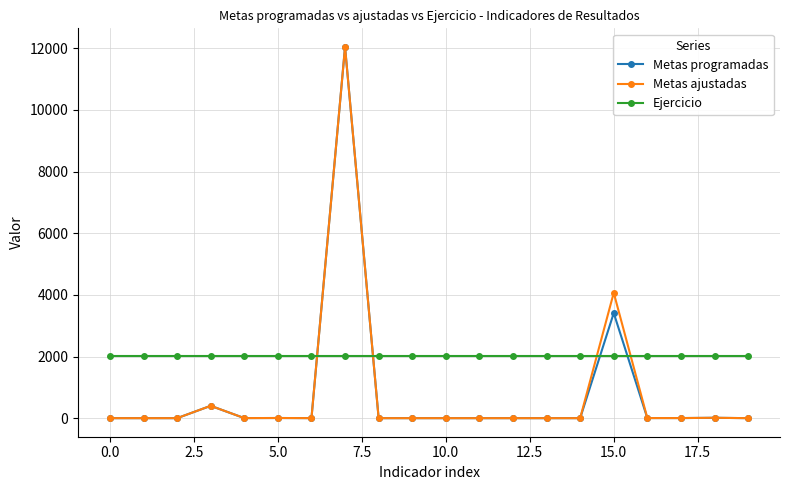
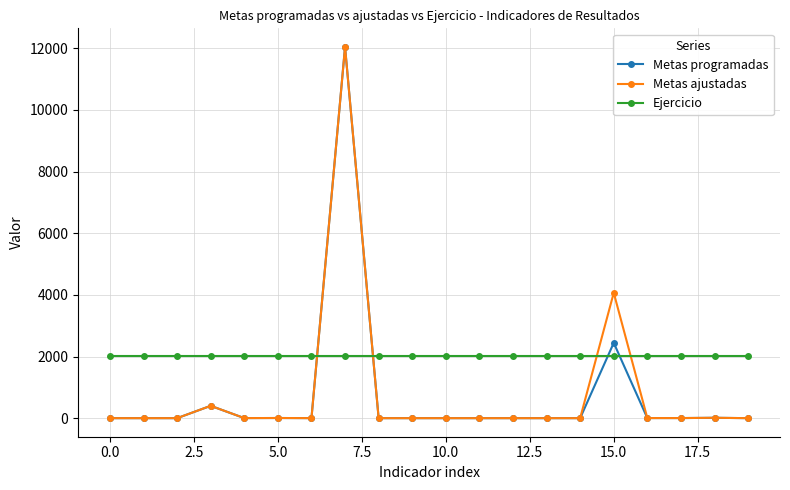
  {
    "Metas programadas": {
-     "15.0": 3400
+     "15.0": 2400
    },
    "Metas ajustadas": {
      "15.0": 4100
    },
    "Ejercicio": {
      "0.0": 2000,
      "5.0": 2000,
      "10.0": 2000,
      "15.0": 2000
    }
  }
